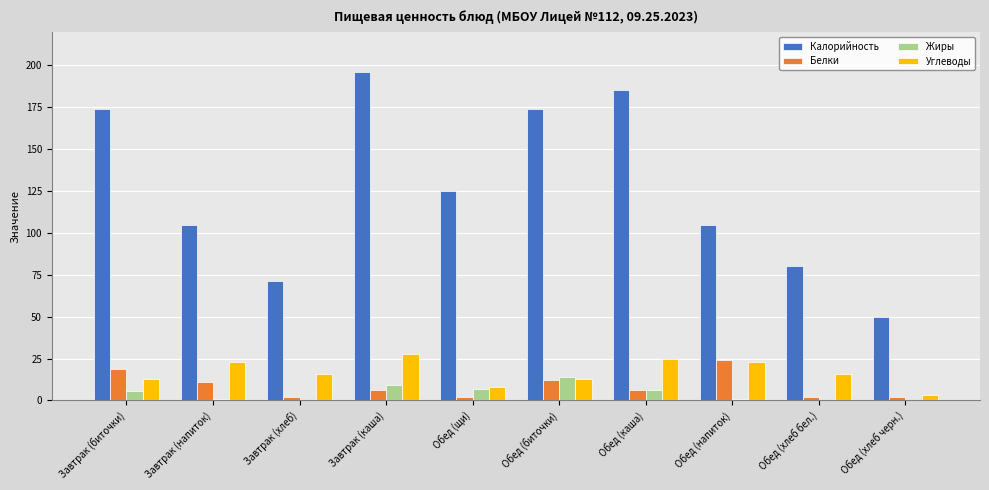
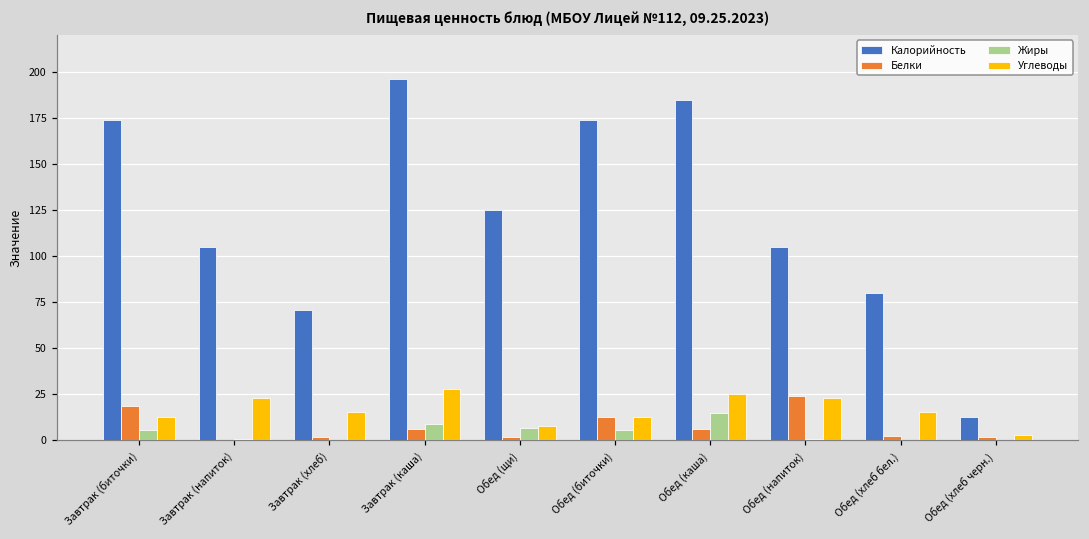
  {
    "Калорийность": {
      "Завтрак (биточки)": 174,
      "Завтрак (напиток)": 105,
      "Завтрак (хлеб)": 71,
      "Завтрак (каша)": 196,
      "Обед (щи)": 125,
      "Обед (биточки)": 174,
      "Обед (каша)": 185,
      "Обед (напиток)": 105,
      "Обед (хлеб бел.)": 80,
-     "Обед (хлеб черн.)": 50
+     "Обед (хлеб черн.)": 13
    },
    "Белки": {
      "Завтрак (биточки)": 19,
-     "Завтрак (напиток)": 11,
+     "Завтрак (напиток)": 0,
      "Завтрак (хлеб)": 2,
      "Завтрак (каша)": 6,
      "Обед (щи)": 2,
      "Обед (биточки)": 12,
      "Обед (каша)": 6,
      "Обед (напиток)": 24,
      "Обед (хлеб бел.)": 2,
      "Обед (хлеб черн.)": 2
    },
    "Жиры": {
      "Завтрак (биточки)": 6,
      "Завтрак (хлеб)": 0,
      "Завтрак (каша)": 9,
      "Обед (щи)": 7,
-     "Обед (биточки)": 14,
-     "Обед (каша)": 6,
+     "Обед (биточки)": 6,
+     "Обед (каша)": 15,
      "Обед (хлеб бел.)": 0,
      "Обед (хлеб черн.)": 0
    },
    "Углеводы": {
      "Завтрак (биточки)": 13,
      "Завтрак (напиток)": 23,
      "Завтрак (хлеб)": 16,
      "Завтрак (каша)": 28,
      "Обед (щи)": 8,
      "Обед (биточки)": 13,
      "Обед (каша)": 25,
      "Обед (напиток)": 23,
      "Обед (хлеб бел.)": 16,
      "Обед (хлеб черн.)": 3
    }
  }
